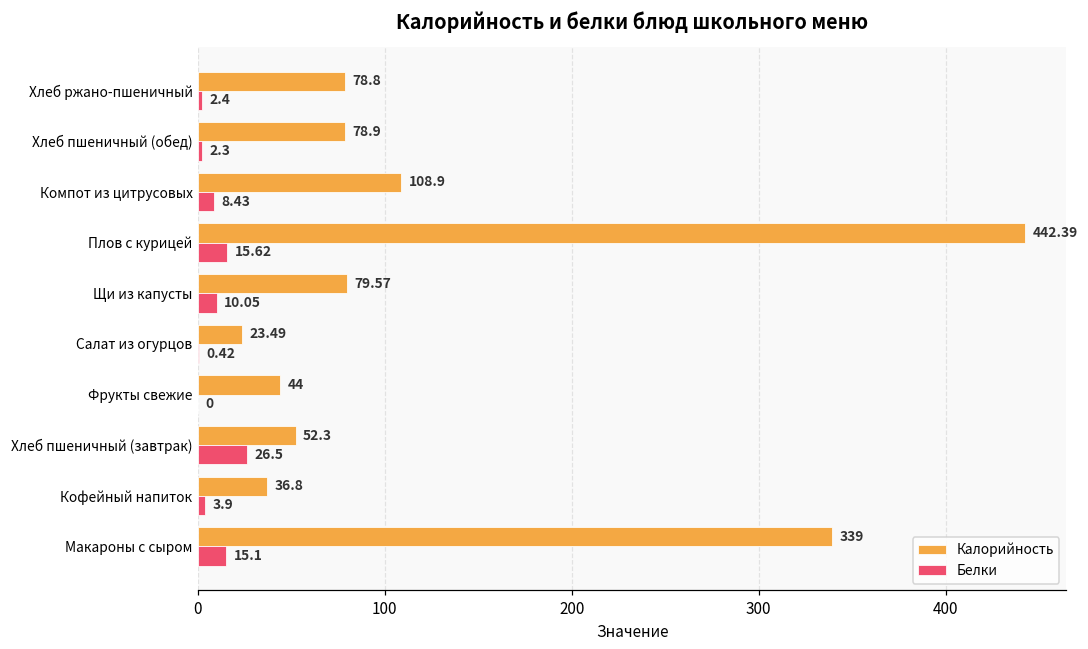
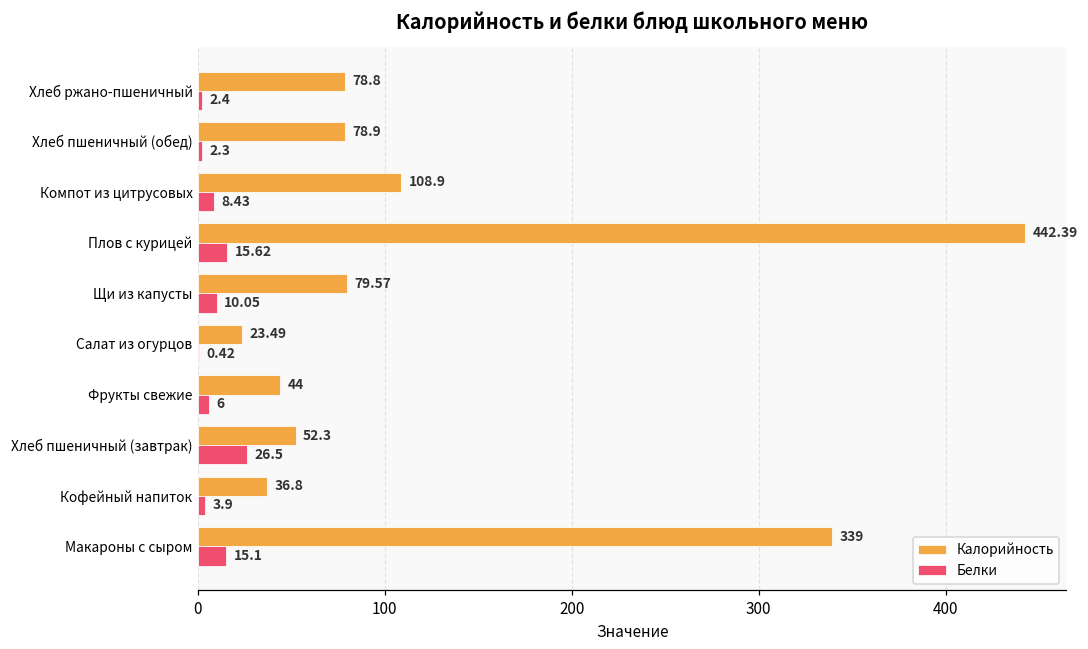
  {
    "Калорийность": {
      "Хлеб ржано-пшеничный": 78.8,
      "Хлеб пшеничный (обед)": 78.9,
      "Компот из цитрусовых": 108.9,
      "Плов с курицей": 442.39,
      "Щи из капусты": 79.57,
      "Салат из огурцов": 23.49,
      "Фрукты свежие": 44,
      "Хлеб пшеничный (завтрак)": 52.3,
      "Кофейный напиток": 36.8,
      "Макароны с сыром": 339
    },
    "Белки": {
      "Хлеб ржано-пшеничный": 2.4,
      "Хлеб пшеничный (обед)": 2.3,
      "Компот из цитрусовых": 8.43,
      "Плов с курицей": 15.62,
      "Щи из капусты": 10.05,
      "Салат из огурцов": 0.42,
-     "Фрукты свежие": 0,
+     "Фрукты свежие": 6,
      "Хлеб пшеничный (завтрак)": 26.5,
      "Кофейный напиток": 3.9,
      "Макароны с сыром": 15.1
    }
  }
